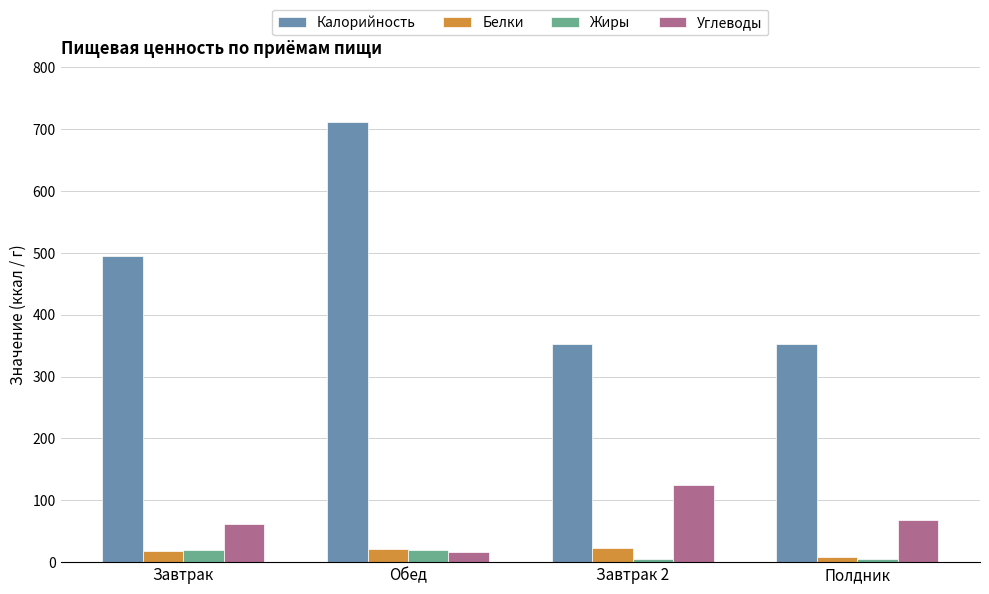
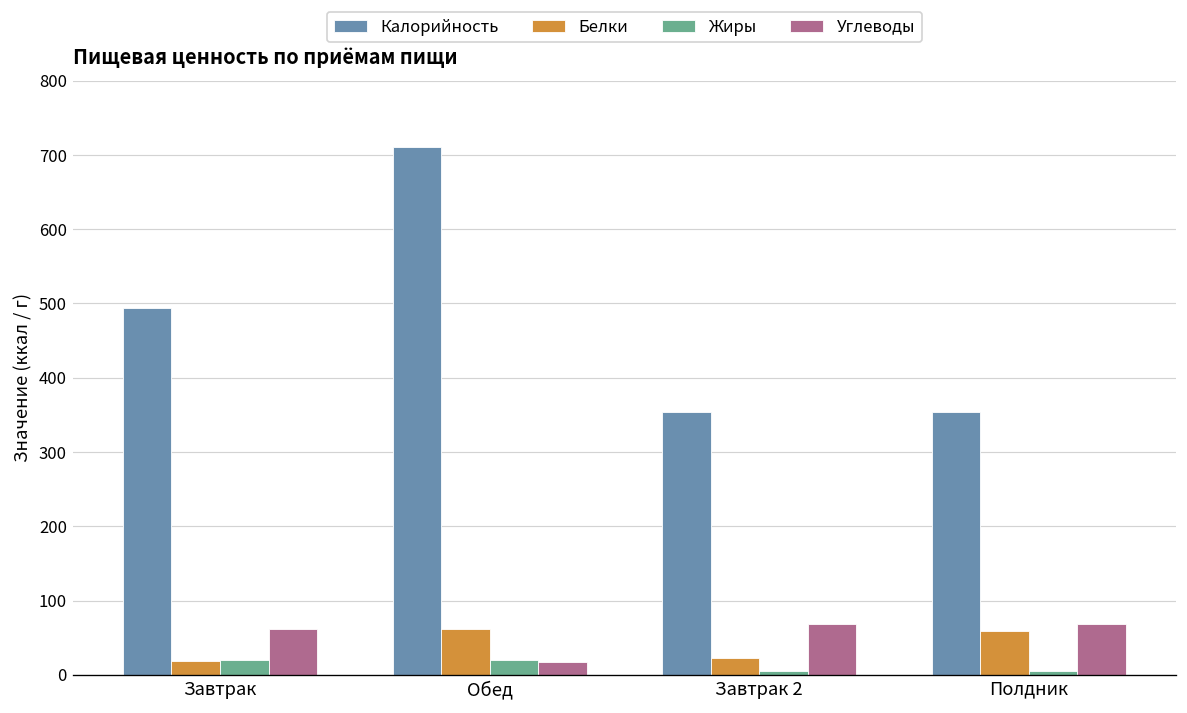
  {
    "Белки": {
      "Завтрак": 20,
-     "Обед": 20,
+     "Обед": 60,
      "Завтрак 2": 20,
-     "Полдник": 10
+     "Полдник": 60
    },
    "Углеводы": {
      "Завтрак": 60,
      "Обед": 20,
-     "Завтрак 2": 120,
+     "Завтрак 2": 70,
      "Полдник": 70
    }
  }
